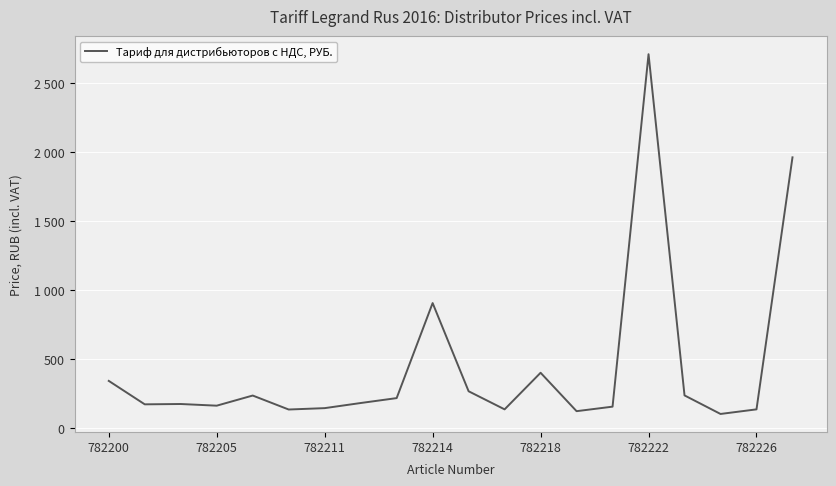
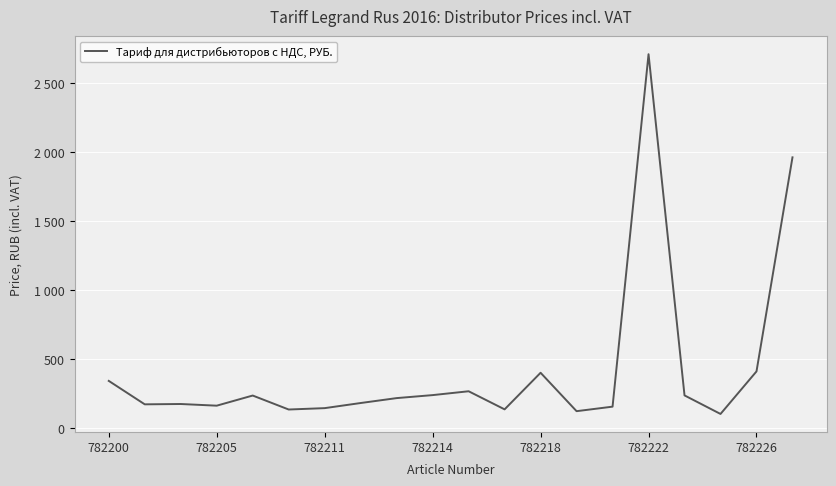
  {
    "782200": 340,
    "782205": 160,
    "782211": 140,
-   "782214": 910,
+   "782214": 240,
    "782218": 400,
    "782222": 2710,
-   "782226": 130
+   "782226": 410
  }
